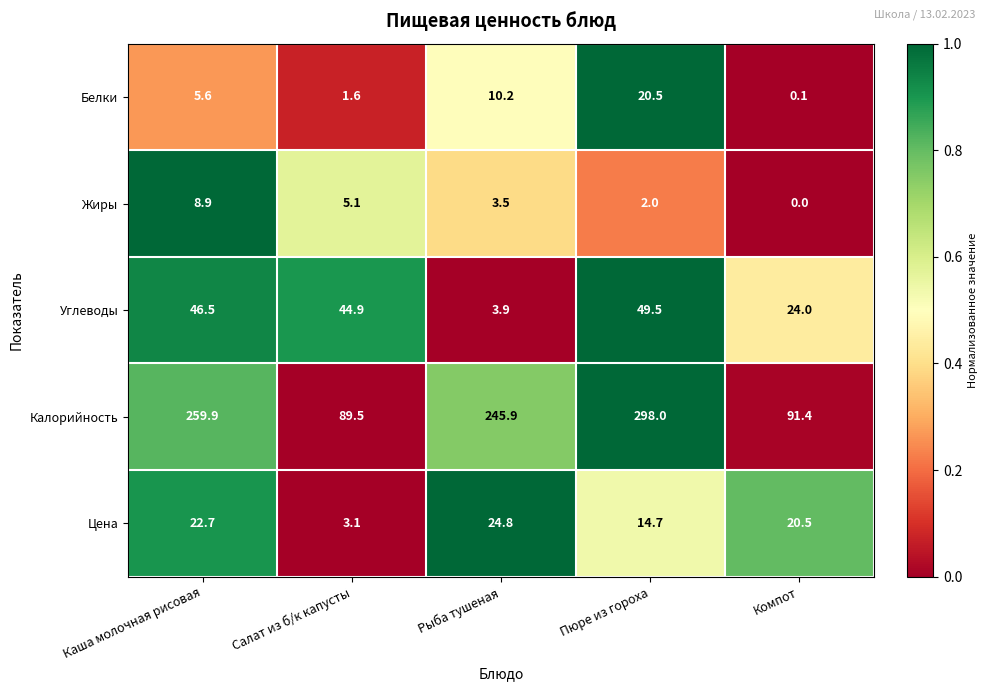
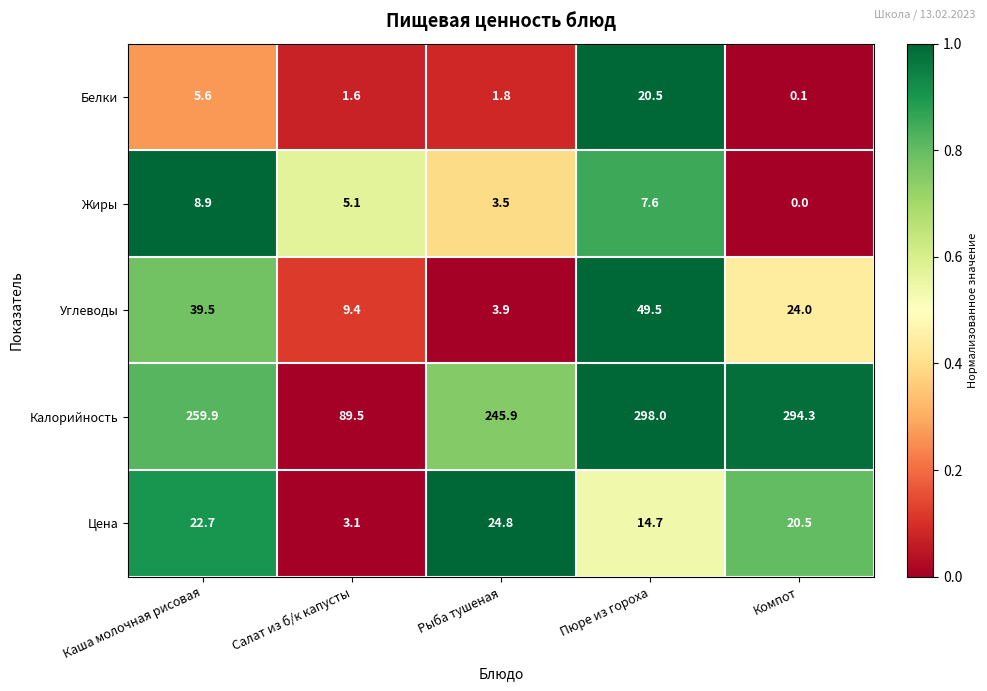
  {
    "Белки": {
      "Каша молочная рисовая": 5.6,
      "Салат из б/к капусты": 1.6,
-     "Рыба тушеная": 10.2,
+     "Рыба тушеная": 1.8,
      "Пюре из гороха": 20.5,
      "Компот": 0.1
    },
    "Жиры": {
      "Каша молочная рисовая": 8.9,
      "Салат из б/к капусты": 5.1,
      "Рыба тушеная": 3.5,
-     "Пюре из гороха": 2.0,
+     "Пюре из гороха": 7.6,
      "Компот": 0.0
    },
    "Углеводы": {
-     "Каша молочная рисовая": 46.5,
-     "Салат из б/к капусты": 44.9,
+     "Каша молочная рисовая": 39.5,
+     "Салат из б/к капусты": 9.4,
      "Рыба тушеная": 3.9,
      "Пюре из гороха": 49.5,
      "Компот": 24.0
    },
    "Калорийность": {
      "Каша молочная рисовая": 259.9,
      "Салат из б/к капусты": 89.5,
      "Рыба тушеная": 245.9,
      "Пюре из гороха": 298.0,
-     "Компот": 91.4
+     "Компот": 294.3
    },
    "Цена": {
      "Каша молочная рисовая": 22.7,
      "Салат из б/к капусты": 3.1,
      "Рыба тушеная": 24.8,
      "Пюре из гороха": 14.7,
      "Компот": 20.5
    }
  }
